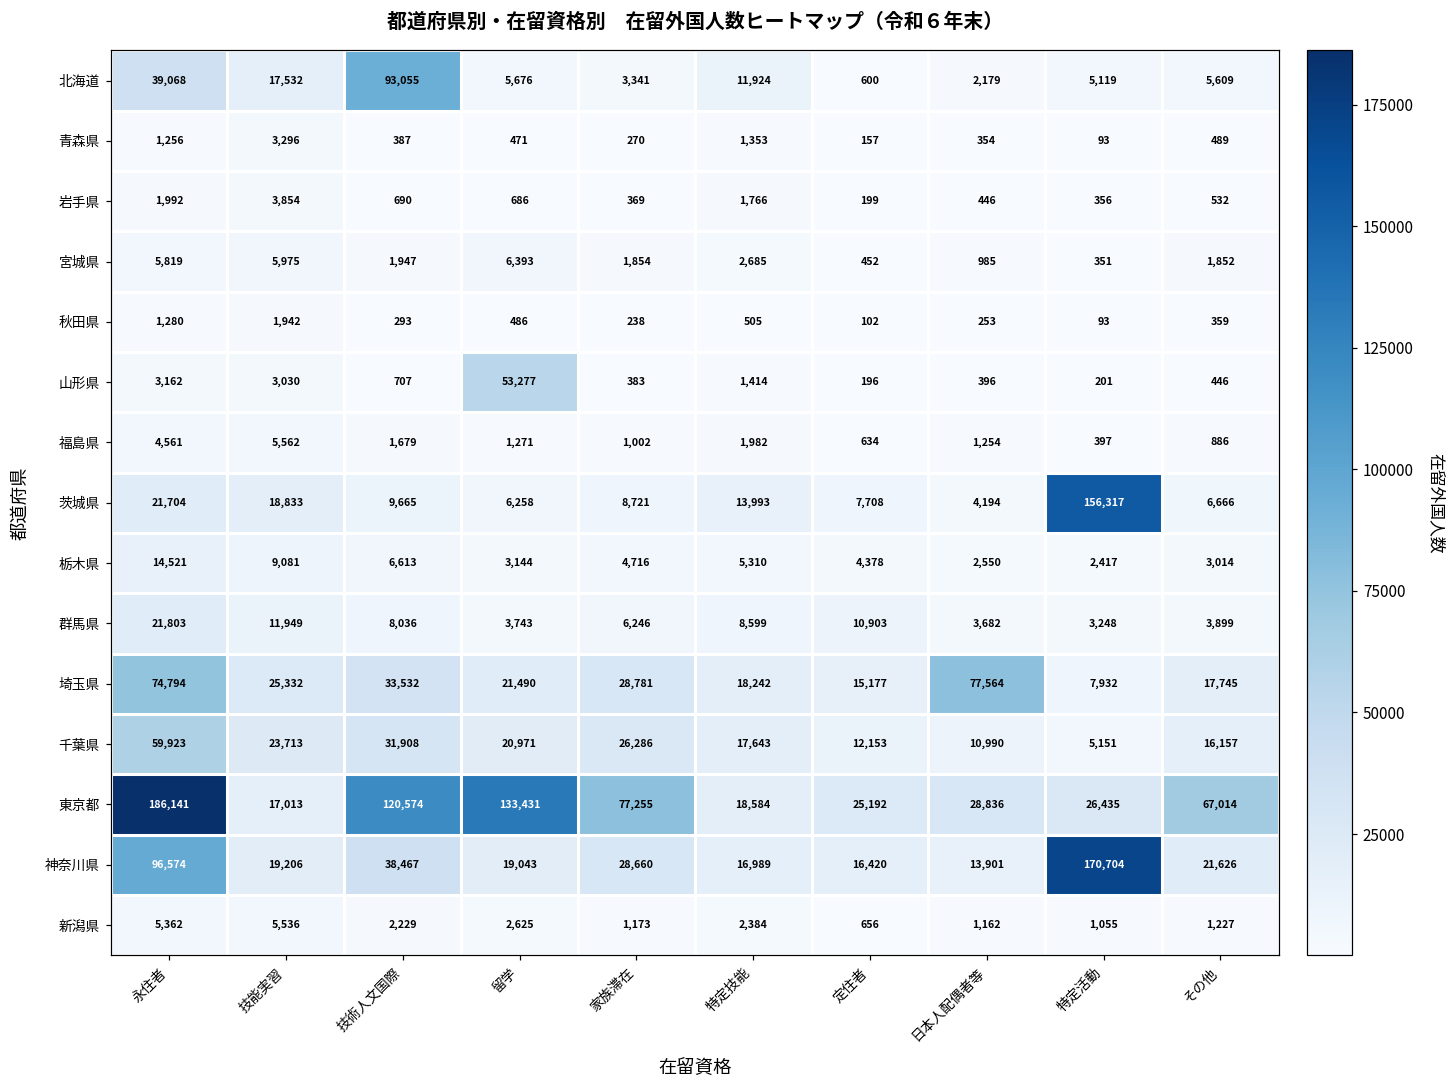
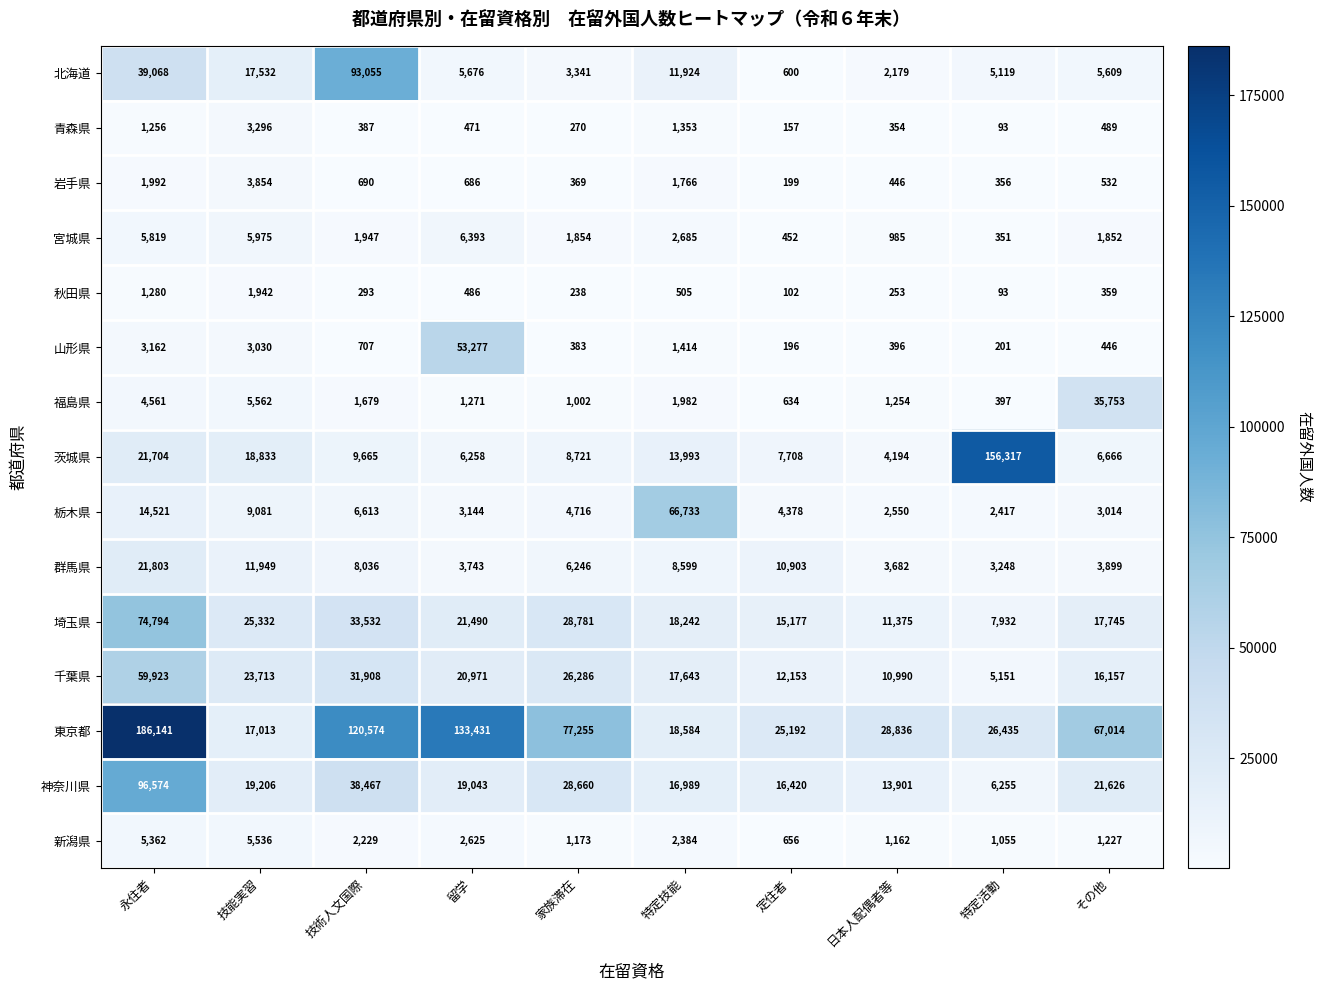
  {
    "北海道": {
      "永住者": "39,068",
      "技能実習": "17,532",
      "技術人文国際": "93,055",
      "留学": "5,676",
      "家族滞在": "3,341",
      "特定技能": "11,924",
      "定住者": "600",
      "日本人配偶者等": "2,179",
      "特定活動": "5,119",
      "その他": "5,609"
    },
    "青森県": {
      "永住者": "1,256",
      "技能実習": "3,296",
      "技術人文国際": "387",
      "留学": "471",
      "家族滞在": "270",
      "特定技能": "1,353",
      "定住者": "157",
      "日本人配偶者等": "354",
      "特定活動": "93",
      "その他": "489"
    },
    "岩手県": {
      "永住者": "1,992",
      "技能実習": "3,854",
      "技術人文国際": "690",
      "留学": "686",
      "家族滞在": "369",
      "特定技能": "1,766",
      "定住者": "199",
      "日本人配偶者等": "446",
      "特定活動": "356",
      "その他": "532"
    },
    "宮城県": {
      "永住者": "5,819",
      "技能実習": "5,975",
      "技術人文国際": "1,947",
      "留学": "6,393",
      "家族滞在": "1,854",
      "特定技能": "2,685",
      "定住者": "452",
      "日本人配偶者等": "985",
      "特定活動": "351",
      "その他": "1,852"
    },
    "秋田県": {
      "永住者": "1,280",
      "技能実習": "1,942",
      "技術人文国際": "293",
      "留学": "486",
      "家族滞在": "238",
      "特定技能": "505",
      "定住者": "102",
      "日本人配偶者等": "253",
      "特定活動": "93",
      "その他": "359"
    },
    "山形県": {
      "永住者": "3,162",
      "技能実習": "3,030",
      "技術人文国際": "707",
      "留学": "53,277",
      "家族滞在": "383",
      "特定技能": "1,414",
      "定住者": "196",
      "日本人配偶者等": "396",
      "特定活動": "201",
      "その他": "446"
    },
    "福島県": {
      "永住者": "4,561",
      "技能実習": "5,562",
      "技術人文国際": "1,679",
      "留学": "1,271",
      "家族滞在": "1,002",
      "特定技能": "1,982",
      "定住者": "634",
      "日本人配偶者等": "1,254",
      "特定活動": "397",
-     "その他": "886"
+     "その他": "35,753"
    },
    "茨城県": {
      "永住者": "21,704",
      "技能実習": "18,833",
      "技術人文国際": "9,665",
      "留学": "6,258",
      "家族滞在": "8,721",
      "特定技能": "13,993",
      "定住者": "7,708",
      "日本人配偶者等": "4,194",
      "特定活動": "156,317",
      "その他": "6,666"
    },
    "栃木県": {
      "永住者": "14,521",
      "技能実習": "9,081",
      "技術人文国際": "6,613",
      "留学": "3,144",
      "家族滞在": "4,716",
-     "特定技能": "5,310",
+     "特定技能": "66,733",
      "定住者": "4,378",
      "日本人配偶者等": "2,550",
      "特定活動": "2,417",
      "その他": "3,014"
    },
    "群馬県": {
      "永住者": "21,803",
      "技能実習": "11,949",
      "技術人文国際": "8,036",
      "留学": "3,743",
      "家族滞在": "6,246",
      "特定技能": "8,599",
      "定住者": "10,903",
      "日本人配偶者等": "3,682",
      "特定活動": "3,248",
      "その他": "3,899"
    },
    "埼玉県": {
      "永住者": "74,794",
      "技能実習": "25,332",
      "技術人文国際": "33,532",
      "留学": "21,490",
      "家族滞在": "28,781",
      "特定技能": "18,242",
      "定住者": "15,177",
-     "日本人配偶者等": "77,564",
+     "日本人配偶者等": "11,375",
      "特定活動": "7,932",
      "その他": "17,745"
    },
    "千葉県": {
      "永住者": "59,923",
      "技能実習": "23,713",
      "技術人文国際": "31,908",
      "留学": "20,971",
      "家族滞在": "26,286",
      "特定技能": "17,643",
      "定住者": "12,153",
      "日本人配偶者等": "10,990",
      "特定活動": "5,151",
      "その他": "16,157"
    },
    "東京都": {
      "永住者": "186,141",
      "技能実習": "17,013",
      "技術人文国際": "120,574",
      "留学": "133,431",
      "家族滞在": "77,255",
      "特定技能": "18,584",
      "定住者": "25,192",
      "日本人配偶者等": "28,836",
      "特定活動": "26,435",
      "その他": "67,014"
    },
    "神奈川県": {
      "永住者": "96,574",
      "技能実習": "19,206",
      "技術人文国際": "38,467",
      "留学": "19,043",
      "家族滞在": "28,660",
      "特定技能": "16,989",
      "定住者": "16,420",
      "日本人配偶者等": "13,901",
-     "特定活動": "170,704",
+     "特定活動": "6,255",
      "その他": "21,626"
    },
    "新潟県": {
      "永住者": "5,362",
      "技能実習": "5,536",
      "技術人文国際": "2,229",
      "留学": "2,625",
      "家族滞在": "1,173",
      "特定技能": "2,384",
      "定住者": "656",
      "日本人配偶者等": "1,162",
      "特定活動": "1,055",
      "その他": "1,227"
    }
  }
